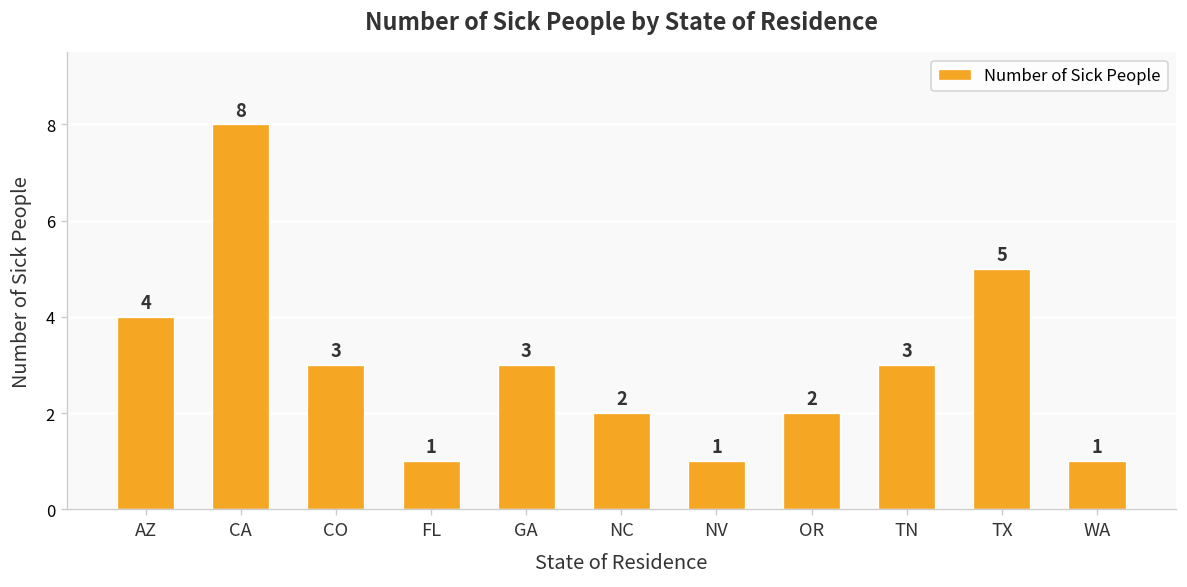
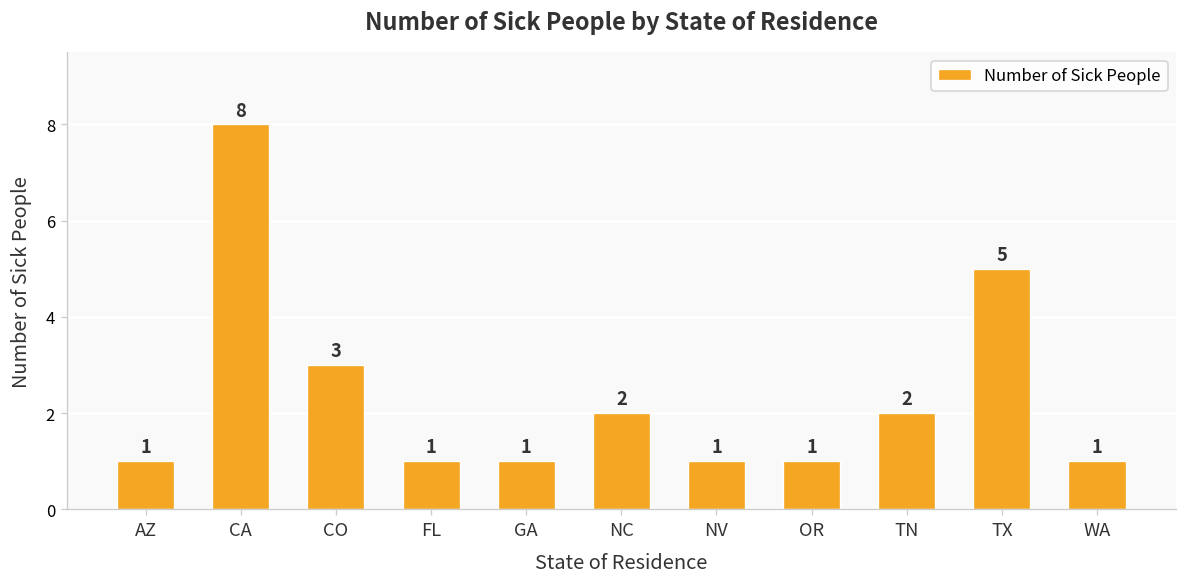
  {
-   "AZ": 4,
+   "AZ": 1,
    "CA": 8,
    "CO": 3,
    "FL": 1,
-   "GA": 3,
+   "GA": 1,
    "NC": 2,
    "NV": 1,
-   "OR": 2,
-   "TN": 3,
+   "OR": 1,
+   "TN": 2,
    "TX": 5,
    "WA": 1
  }
